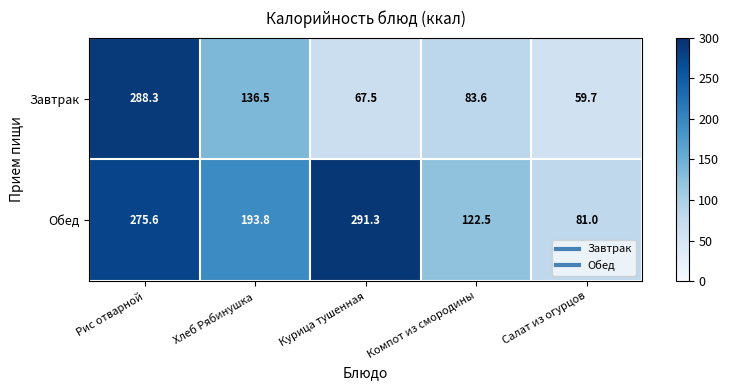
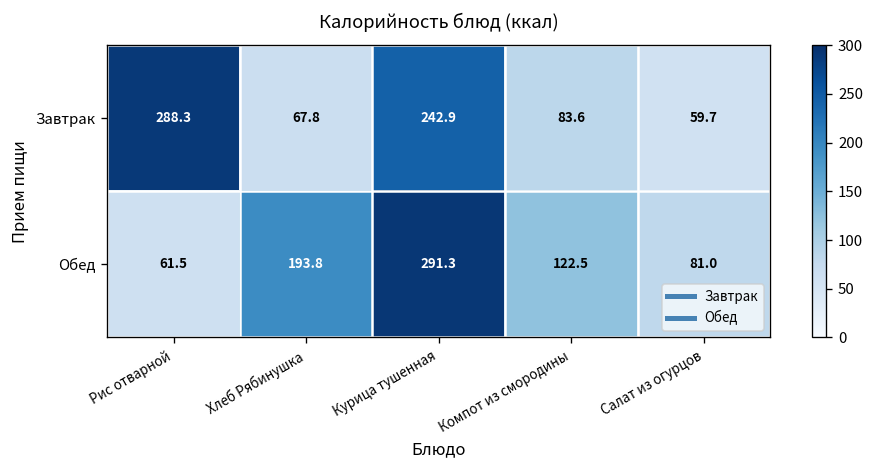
  {
    "Завтрак": {
      "Рис отварной": 288.3,
-     "Хлеб Рябинушка": 136.5,
-     "Курица тушенная": 67.5,
+     "Хлеб Рябинушка": 67.8,
+     "Курица тушенная": 242.9,
      "Компот из смородины": 83.6,
      "Салат из огурцов": 59.7
    },
    "Обед": {
-     "Рис отварной": 275.6,
+     "Рис отварной": 61.5,
      "Хлеб Рябинушка": 193.8,
      "Курица тушенная": 291.3,
      "Компот из смородины": 122.5,
      "Салат из огурцов": 81.0
    }
  }
